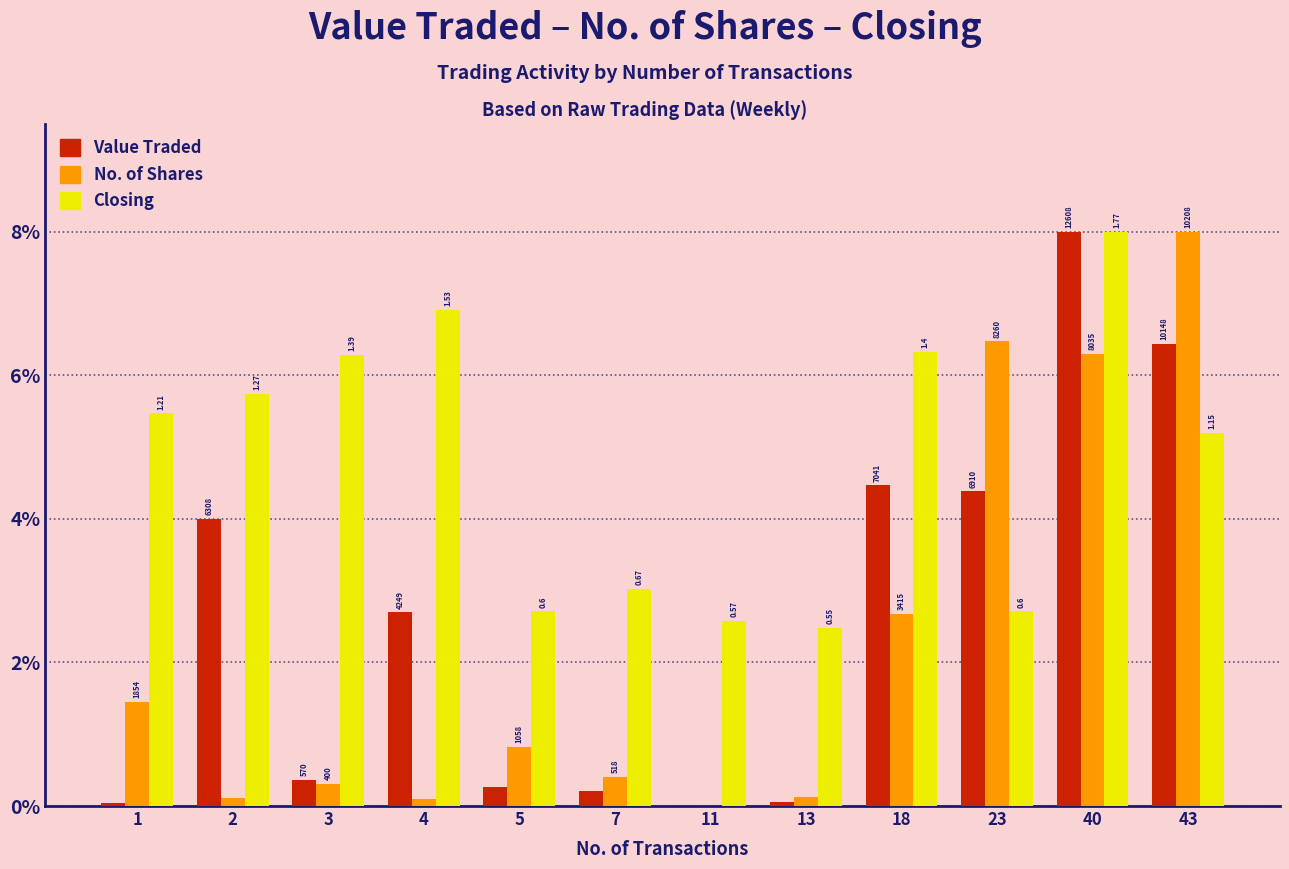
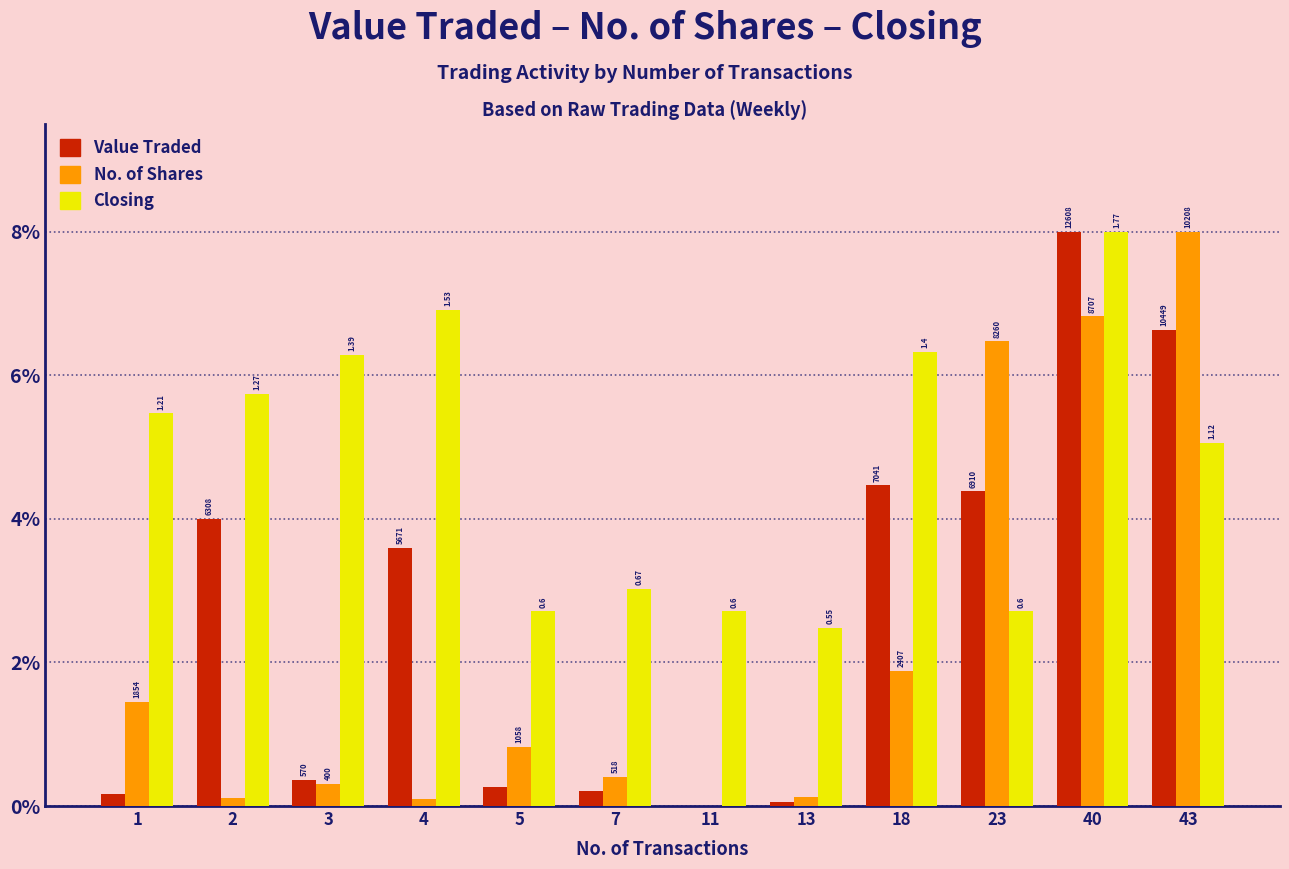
  {
    "Value Traded": {
-     "1": "0.0%",
-     "4": "4249",
-     "43": "10148"
+     "1": "0.2%",
+     "4": "5671",
+     "43": "10449"
    },
    "No. of Shares": {
-     "18": "3415",
-     "40": "8035"
+     "18": "2407",
+     "40": "8707"
    },
    "Closing": {
-     "11": "0.57",
-     "43": "1.15"
+     "11": "0.6",
+     "43": "1.12"
    }
  }
